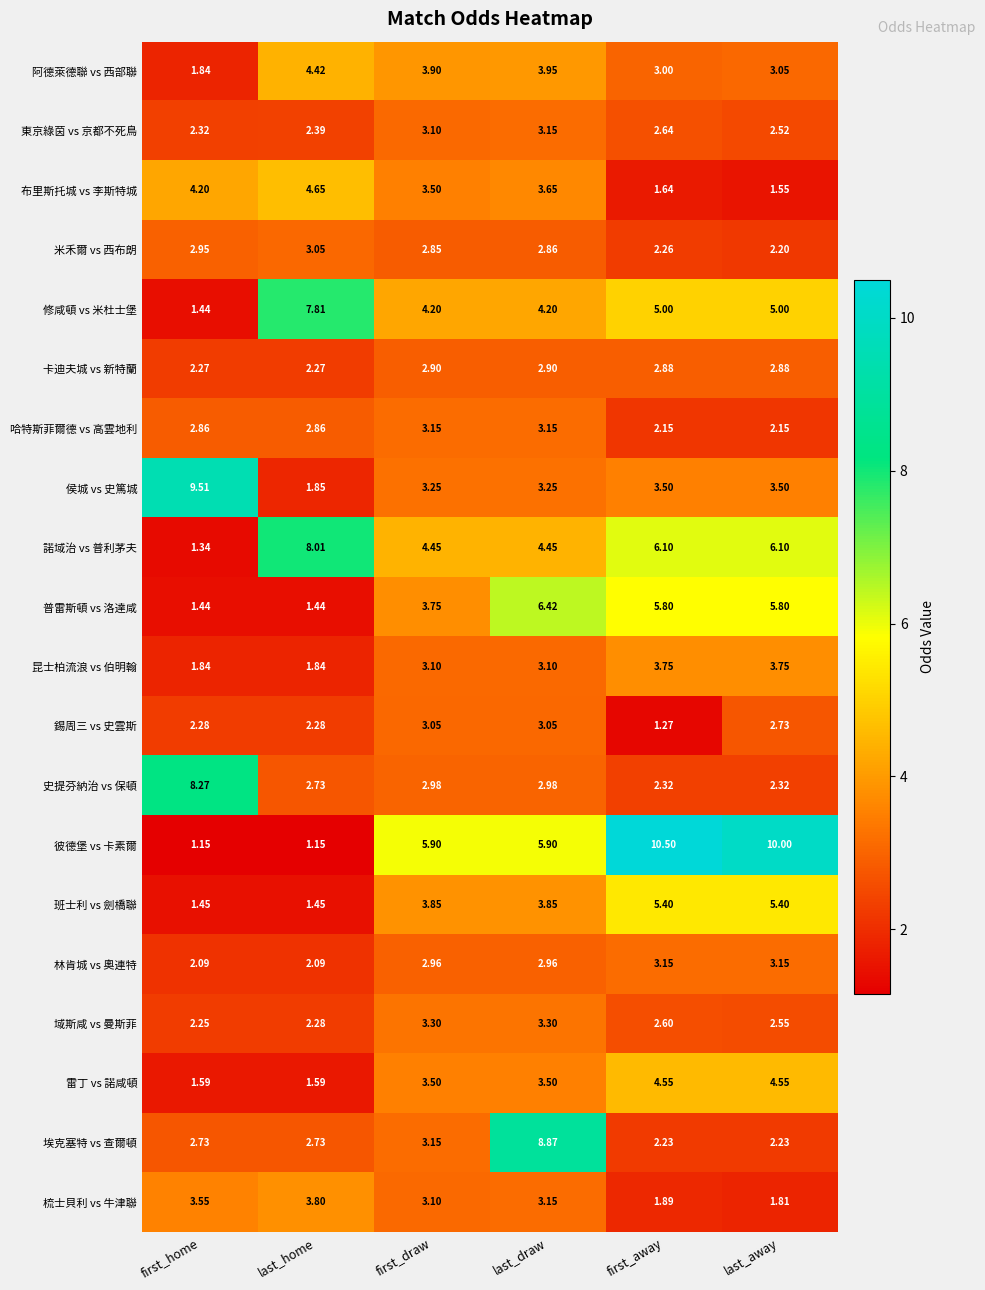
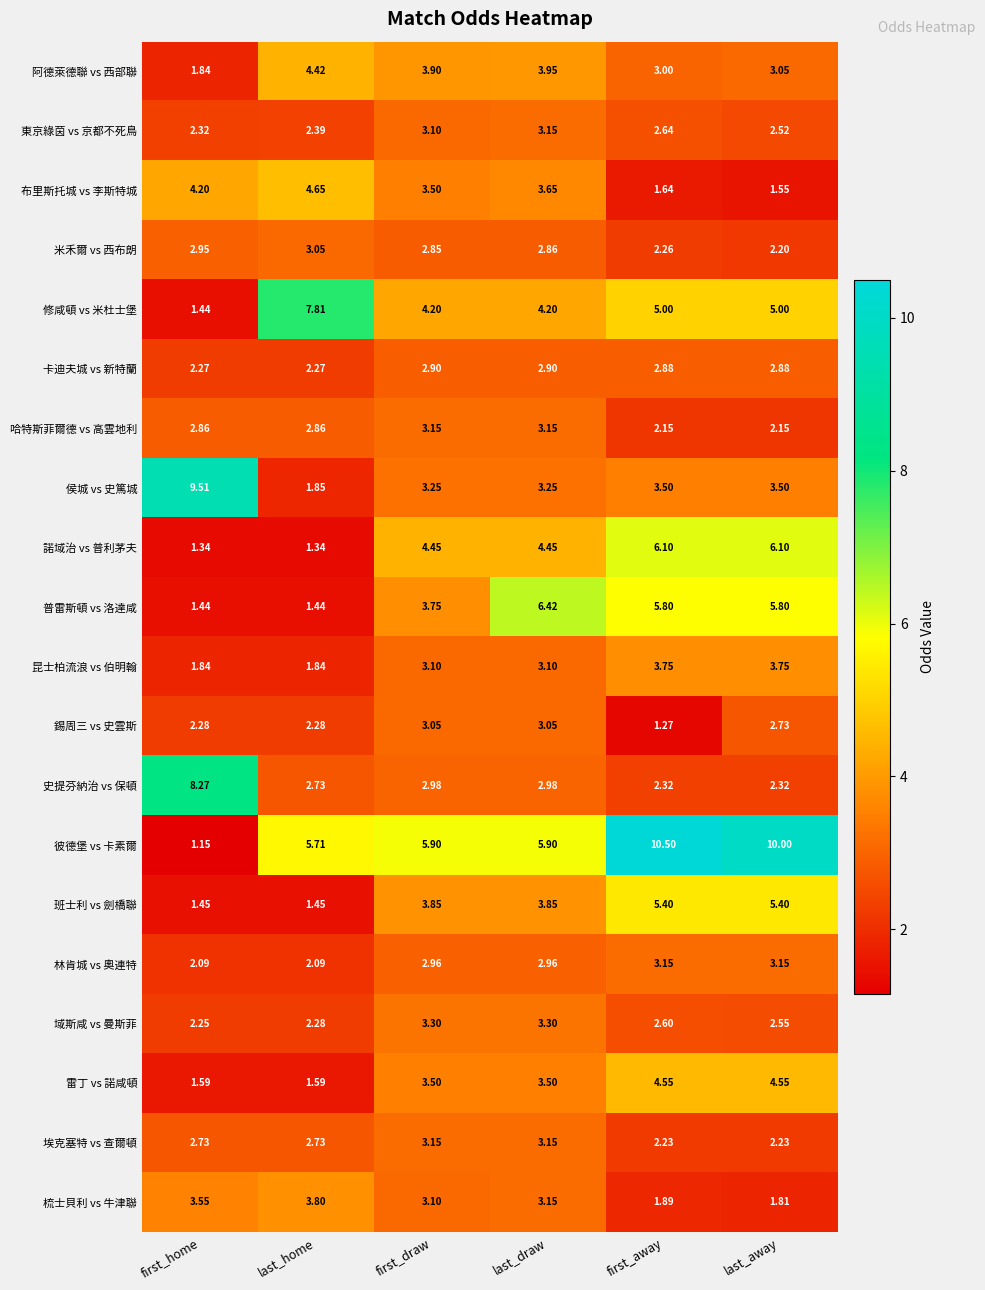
  {
    "阿德萊德聯 vs 西部聯": {
      "first_home": 1.84,
      "last_home": 4.42,
      "first_draw": 3.90,
      "last_draw": 3.95,
      "first_away": 3.00,
      "last_away": 3.05
    },
    "東京綠茵 vs 京都不死鳥": {
      "first_home": 2.32,
      "last_home": 2.39,
      "first_draw": 3.10,
      "last_draw": 3.15,
      "first_away": 2.64,
      "last_away": 2.52
    },
    "布里斯托城 vs 李斯特城": {
      "first_home": 4.20,
      "last_home": 4.65,
      "first_draw": 3.50,
      "last_draw": 3.65,
      "first_away": 1.64,
      "last_away": 1.55
    },
    "米禾爾 vs 西布朗": {
      "first_home": 2.95,
      "last_home": 3.05,
      "first_draw": 2.85,
      "last_draw": 2.86,
      "first_away": 2.26,
      "last_away": 2.20
    },
    "修咸頓 vs 米杜士堡": {
      "first_home": 1.44,
      "last_home": 7.81,
      "first_draw": 4.20,
      "last_draw": 4.20,
      "first_away": 5.00,
      "last_away": 5.00
    },
    "卡迪夫城 vs 新特蘭": {
      "first_home": 2.27,
      "last_home": 2.27,
      "first_draw": 2.90,
      "last_draw": 2.90,
      "first_away": 2.88,
      "last_away": 2.88
    },
    "哈特斯菲爾德 vs 高雲地利": {
      "first_home": 2.86,
      "last_home": 2.86,
      "first_draw": 3.15,
      "last_draw": 3.15,
      "first_away": 2.15,
      "last_away": 2.15
    },
    "侯城 vs 史篤城": {
      "first_home": 9.51,
      "last_home": 1.85,
      "first_draw": 3.25,
      "last_draw": 3.25,
      "first_away": 3.50,
      "last_away": 3.50
    },
    "諾域治 vs 普利茅夫": {
      "first_home": 1.34,
-     "last_home": 8.01,
+     "last_home": 1.34,
      "first_draw": 4.45,
      "last_draw": 4.45,
      "first_away": 6.10,
      "last_away": 6.10
    },
    "普雷斯頓 vs 洛達咸": {
      "first_home": 1.44,
      "last_home": 1.44,
      "first_draw": 3.75,
      "last_draw": 6.42,
      "first_away": 5.80,
      "last_away": 5.80
    },
    "昆士柏流浪 vs 伯明翰": {
      "first_home": 1.84,
      "last_home": 1.84,
      "first_draw": 3.10,
      "last_draw": 3.10,
      "first_away": 3.75,
      "last_away": 3.75
    },
    "錫周三 vs 史雲斯": {
      "first_home": 2.28,
      "last_home": 2.28,
      "first_draw": 3.05,
      "last_draw": 3.05,
      "first_away": 1.27,
      "last_away": 2.73
    },
    "史提芬納治 vs 保頓": {
      "first_home": 8.27,
      "last_home": 2.73,
      "first_draw": 2.98,
      "last_draw": 2.98,
      "first_away": 2.32,
      "last_away": 2.32
    },
    "彼德堡 vs 卡素爾": {
      "first_home": 1.15,
-     "last_home": 1.15,
+     "last_home": 5.71,
      "first_draw": 5.90,
      "last_draw": 5.90,
      "first_away": 10.50,
      "last_away": 10.00
    },
    "班士利 vs 劍橋聯": {
      "first_home": 1.45,
      "last_home": 1.45,
      "first_draw": 3.85,
      "last_draw": 3.85,
      "first_away": 5.40,
      "last_away": 5.40
    },
    "林肯城 vs 奧連特": {
      "first_home": 2.09,
      "last_home": 2.09,
      "first_draw": 2.96,
      "last_draw": 2.96,
      "first_away": 3.15,
      "last_away": 3.15
    },
    "域斯咸 vs 曼斯菲": {
      "first_home": 2.25,
      "last_home": 2.28,
      "first_draw": 3.30,
      "last_draw": 3.30,
      "first_away": 2.60,
      "last_away": 2.55
    },
    "雷丁 vs 諾咸頓": {
      "first_home": 1.59,
      "last_home": 1.59,
      "first_draw": 3.50,
      "last_draw": 3.50,
      "first_away": 4.55,
      "last_away": 4.55
    },
    "埃克塞特 vs 查爾頓": {
      "first_home": 2.73,
      "last_home": 2.73,
      "first_draw": 3.15,
-     "last_draw": 8.87,
+     "last_draw": 3.15,
      "first_away": 2.23,
      "last_away": 2.23
    },
    "梳士貝利 vs 牛津聯": {
      "first_home": 3.55,
      "last_home": 3.80,
      "first_draw": 3.10,
      "last_draw": 3.15,
      "first_away": 1.89,
      "last_away": 1.81
    }
  }
